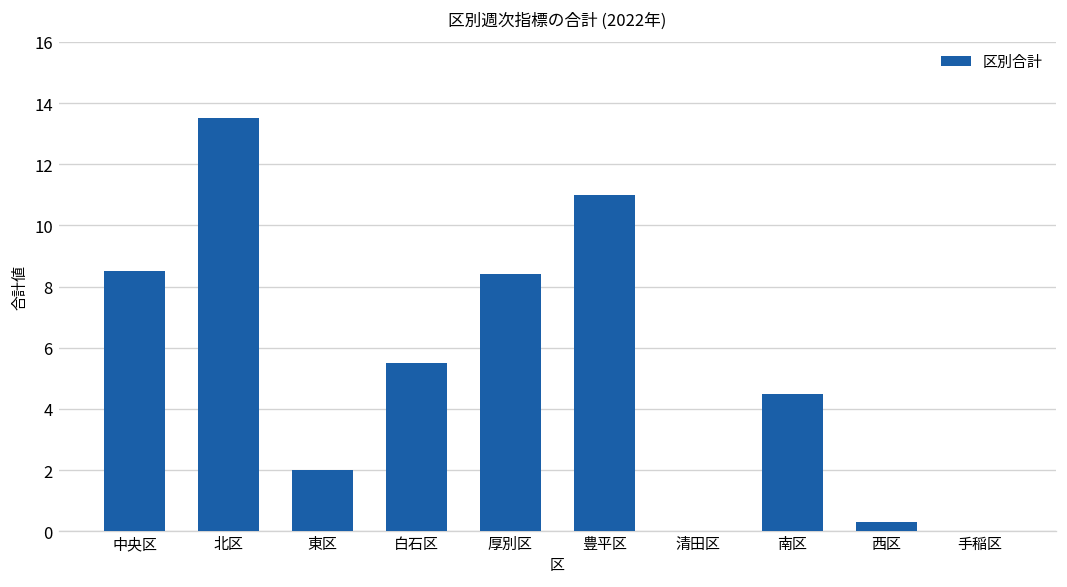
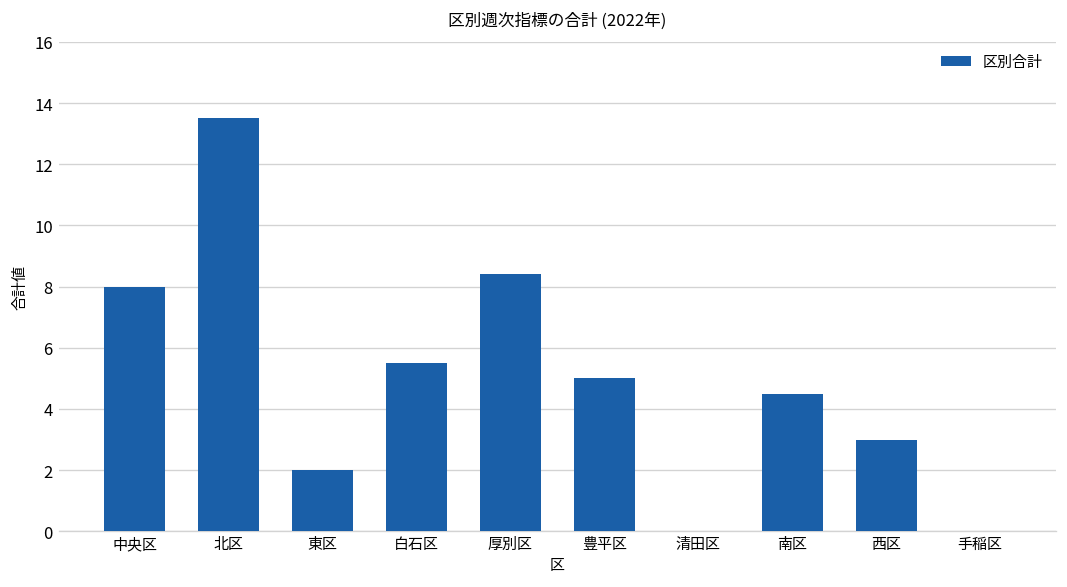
  {
-   "中央区": 8.5,
+   "中央区": 8.0,
    "北区": 13.5,
    "東区": 2.0,
    "白石区": 5.5,
    "厚別区": 8.4,
-   "豊平区": 11,
+   "豊平区": 5,
    "清田区": 0.0,
    "南区": 4.5,
-   "西区": 0.3,
+   "西区": 3.0,
    "手稲区": 0.0
  }
